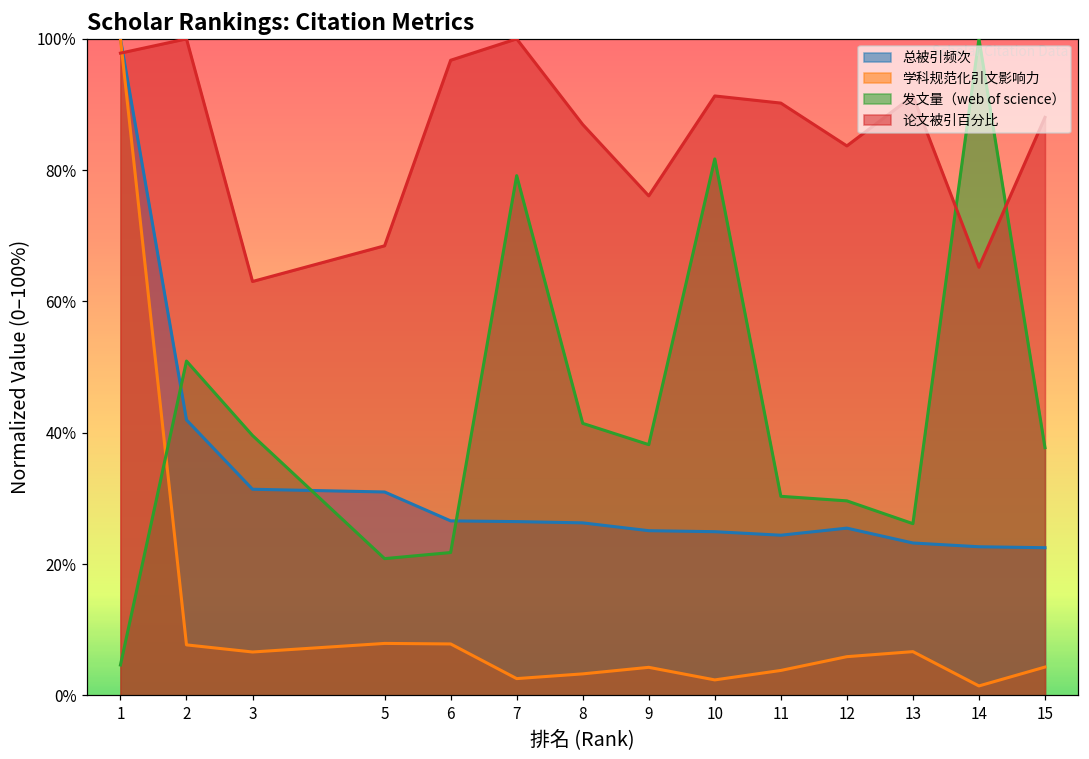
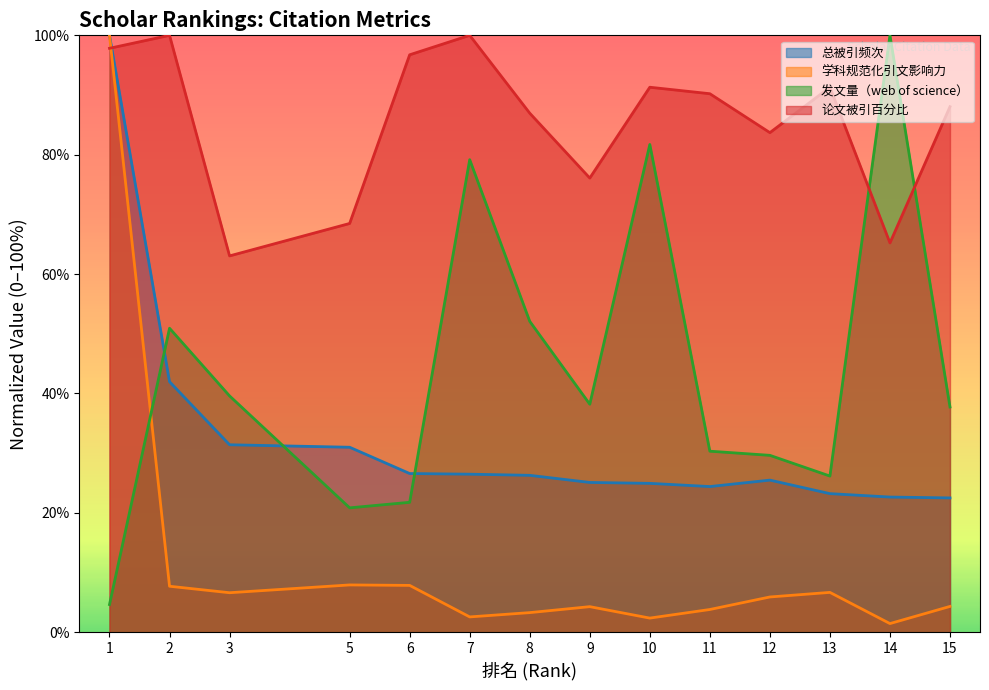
  {
    "总被引频次": {
      "2": "42%",
      "3": "31%",
      "5": "31%",
      "6": "27%",
      "7": "26%",
      "8": "26%",
      "9": "25%",
      "10": "25%",
      "11": "24%",
      "12": "25%",
      "13": "23%",
      "14": "23%",
      "15": "22%"
    },
    "学科规范化引文影响力": {
      "2": "8%",
      "3": "7%",
      "5": "8%",
      "6": "8%",
      "7": "3%",
      "8": "3%",
      "9": "4%",
      "10": "2%",
      "11": "4%",
      "12": "6%",
      "13": "7%",
      "14": "1%",
      "15": "4%"
    },
    "发文量（web of science）": {
      "1": "5%",
      "2": "51%",
      "3": "40%",
      "5": "21%",
      "6": "22%",
      "7": "79%",
-     "8": "41%",
+     "8": "52%",
      "9": "38%",
      "10": "82%",
      "11": "30%",
      "12": "30%",
      "13": "26%",
      "14": "100%",
      "15": "38%"
    },
    "论文被引百分比": {
      "1": "98%",
      "2": "100%",
      "3": "63%",
      "5": "68%",
      "6": "97%",
      "7": "100%",
      "8": "87%",
      "9": "76%",
      "10": "91%",
      "11": "90%",
      "12": "84%",
      "14": "65%"
    }
  }
